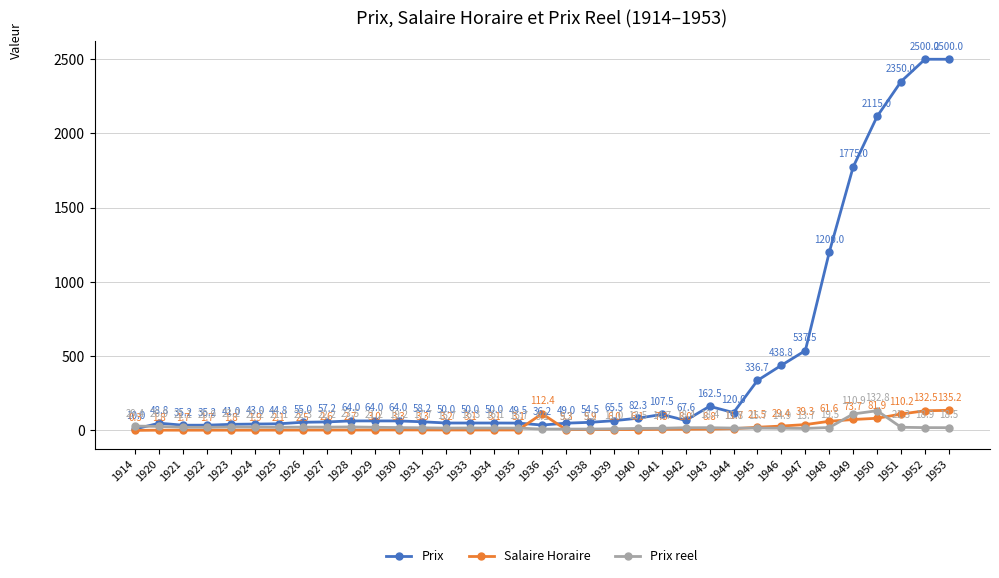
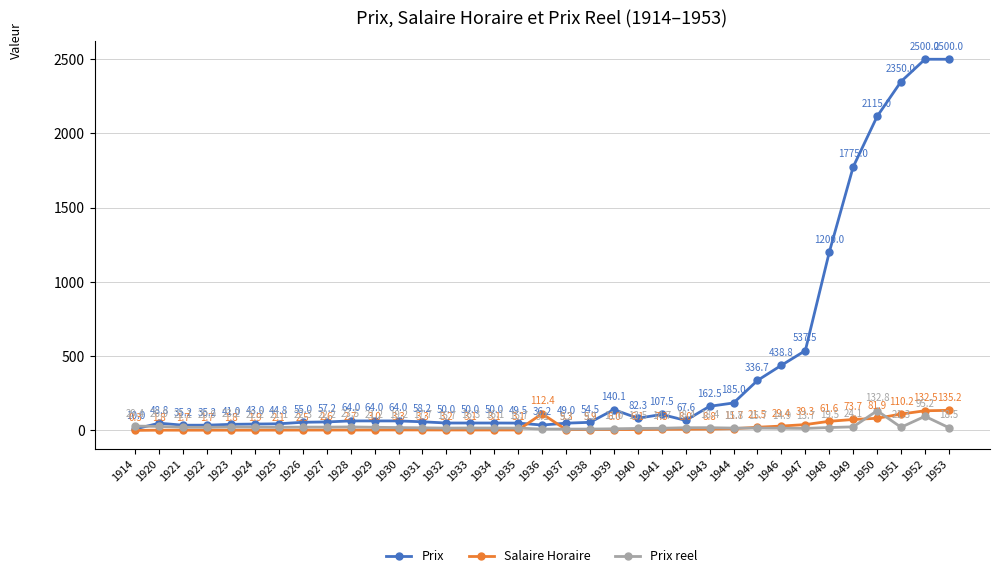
  {
    "Prix": {
-     "1939": 65.5,
+     "1939": 140.1,
      "1940": 82.3,
      "1941": 107.5,
      "1943": 162.5,
-     "1944": 120.0,
+     "1944": 185.0,
      "1945": 336.7,
      "1946": 438.8,
      "1947": 537.5,
      "1948": 1200.0,
      "1949": 1775.0,
      "1950": 2115.0,
      "1951": 2350.0
    },
    "Salaire Horaire": {
      "1936": 112.4,
      "1951": 110.2,
      "1952": 132.5,
      "1953": 135.2
    },
    "Prix reel": {
-     "1949": 110.9,
-     "1952": 18.9
+     "1949": 24.1,
+     "1952": 95.2
    }
  }
